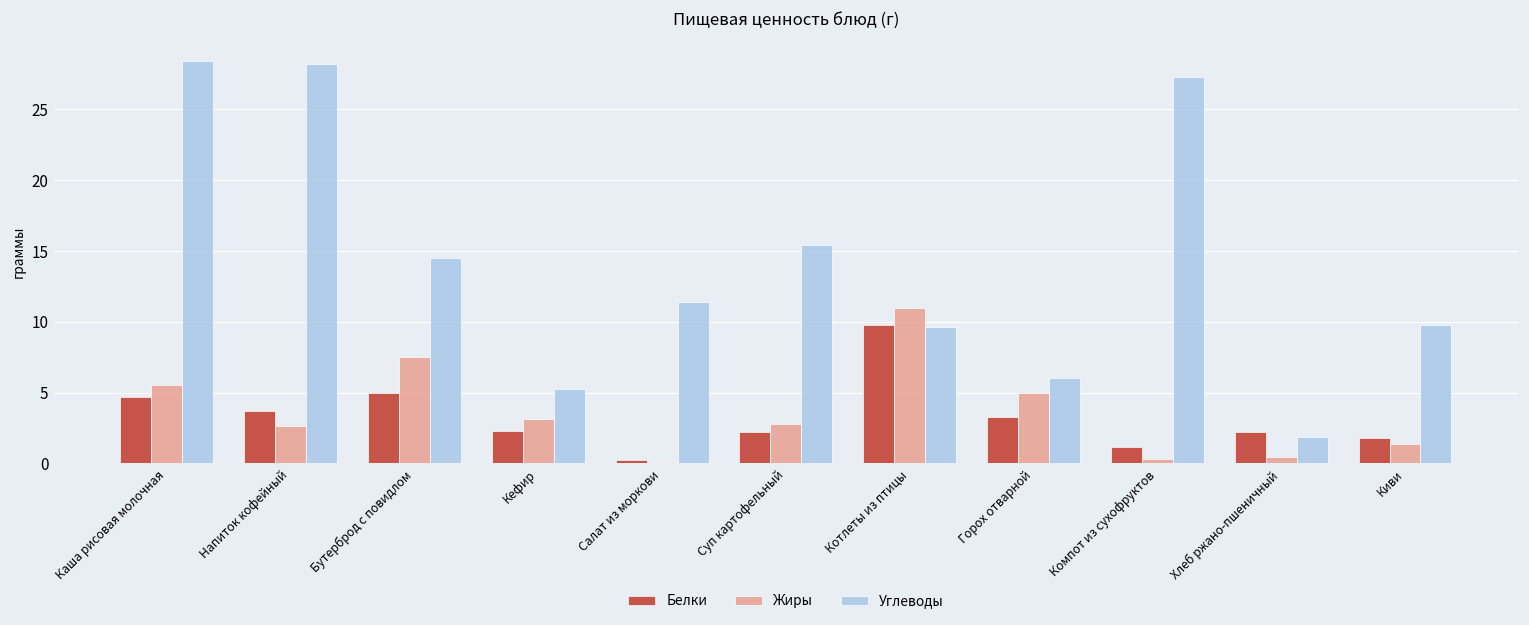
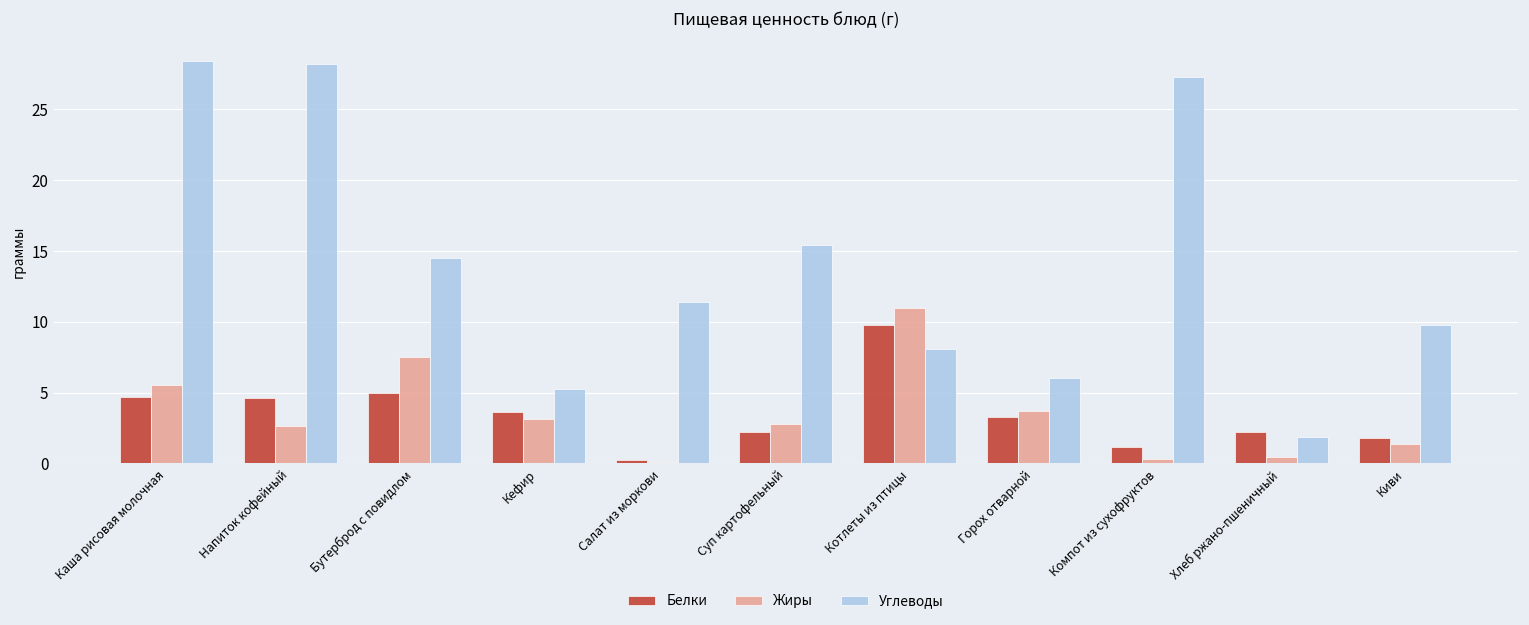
  {
    "Белки": {
      "Каша рисовая молочная": 4.7,
-     "Напиток кофейный": 3.7,
+     "Напиток кофейный": 4.6,
      "Бутерброд с повидлом": 4.9,
-     "Кефир": 2.3,
+     "Кефир": 3.6,
      "Салат из моркови": 0.2,
      "Суп картофельный": 2.2,
      "Котлеты из птицы": 9.8,
      "Горох отварной": 3.3,
      "Компот из сухофруктов": 1.2,
      "Хлеб ржано-пшеничный": 2.2,
      "Киви": 1.8
    },
    "Жиры": {
      "Каша рисовая молочная": 5.6,
      "Напиток кофейный": 2.7,
      "Бутерброд с повидлом": 7.5,
      "Кефир": 3.1,
      "Суп картофельный": 2.8,
      "Котлеты из птицы": 11.0,
-     "Горох отварной": 5.0,
+     "Горох отварной": 3.7,
      "Компот из сухофруктов": 0.3,
      "Хлеб ржано-пшеничный": 0.4,
      "Киви": 1.4
    },
    "Углеводы": {
      "Каша рисовая молочная": 28.4,
      "Напиток кофейный": 28.2,
      "Бутерброд с повидлом": 14.5,
      "Кефир": 5.3,
      "Салат из моркови": 11.4,
      "Суп картофельный": 15.4,
-     "Котлеты из птицы": 9.6,
+     "Котлеты из птицы": 8.1,
      "Горох отварной": 6.0,
      "Компот из сухофруктов": 27.3,
      "Хлеб ржано-пшеничный": 1.9,
      "Киви": 9.8
    }
  }
